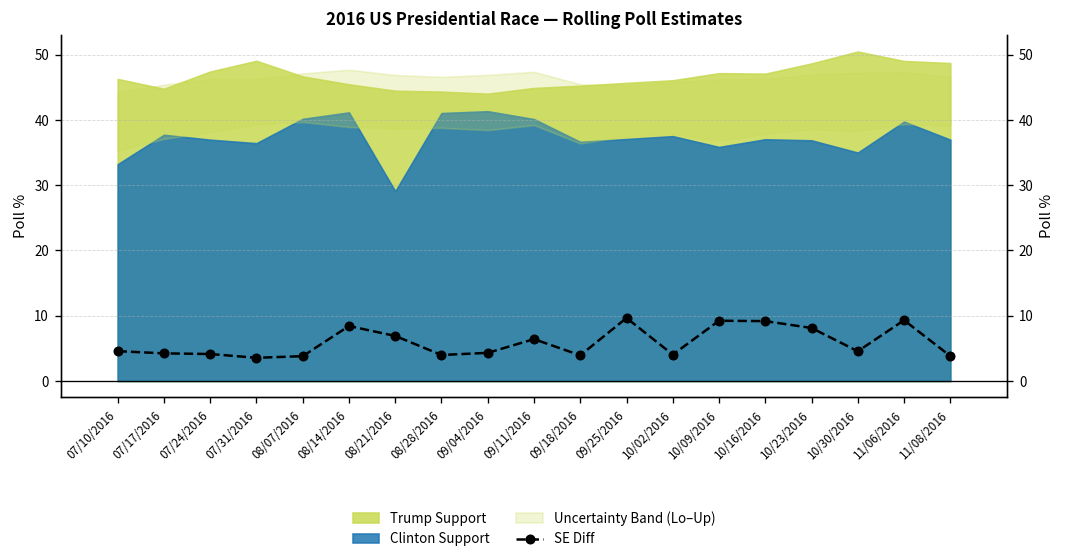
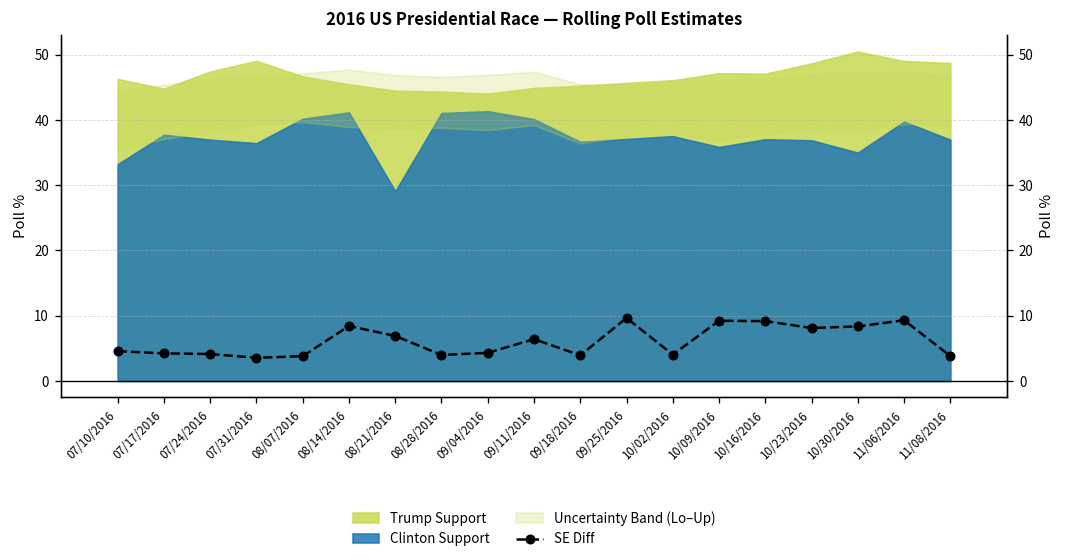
  {
    "SE Diff": {
      "07/10/2016": 5,
      "07/17/2016": 4,
      "07/24/2016": 4,
      "07/31/2016": 4,
      "08/07/2016": 4,
      "08/14/2016": 8,
      "08/21/2016": 7,
      "08/28/2016": 4,
      "09/04/2016": 4,
      "09/11/2016": 6,
      "09/18/2016": 4,
      "09/25/2016": 10,
      "10/02/2016": 4,
      "10/09/2016": 9,
      "10/16/2016": 9,
      "10/23/2016": 8,
-     "10/30/2016": 5,
+     "10/30/2016": 8,
      "11/06/2016": 9,
      "11/08/2016": 4
    },
    "Clinton Support": {
      "07/10/2016": 33,
      "07/17/2016": 38,
      "07/24/2016": 37,
      "07/31/2016": 36,
      "08/07/2016": 40,
      "08/14/2016": 41,
      "08/21/2016": 29,
      "08/28/2016": 41,
      "09/04/2016": 41,
      "09/11/2016": 40,
      "09/18/2016": 37,
      "09/25/2016": 37,
      "10/02/2016": 38,
      "10/09/2016": 36,
      "10/16/2016": 37,
      "10/23/2016": 37,
      "10/30/2016": 35,
      "11/06/2016": 40,
      "11/08/2016": 37
    }
  }
